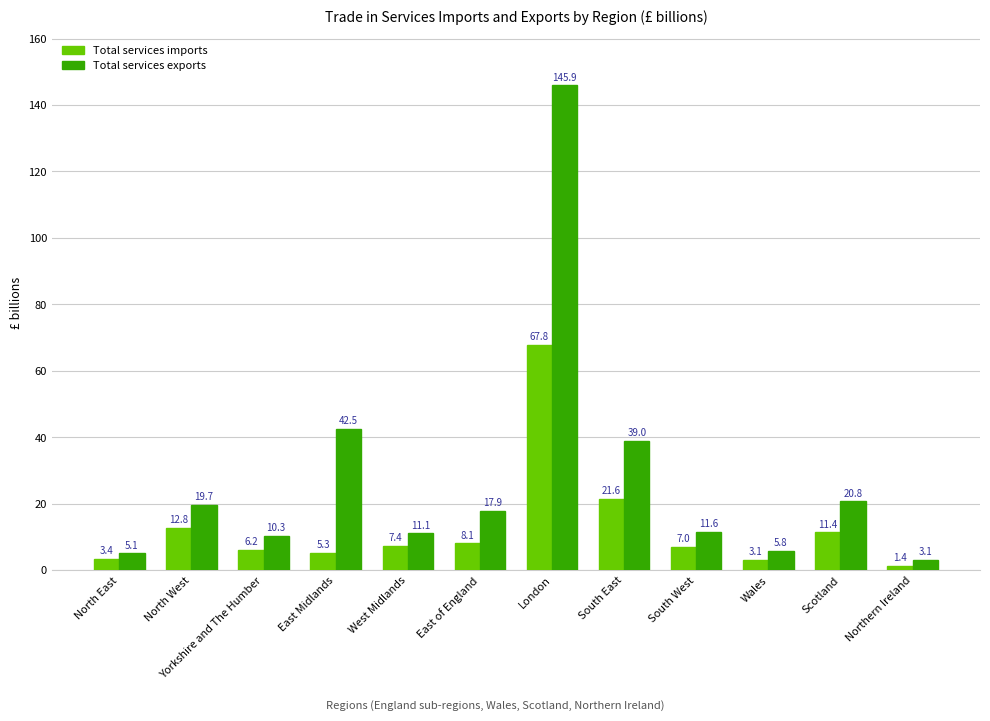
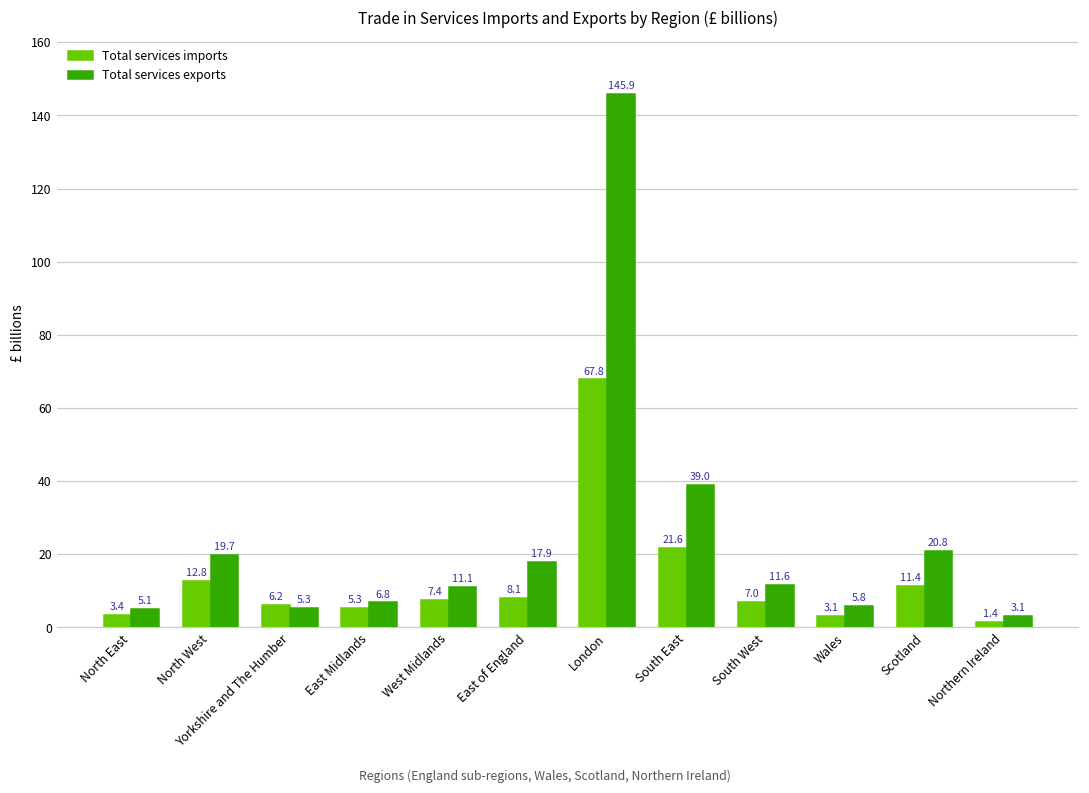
  {
    "Total services imports": {
      "North East": 3.4,
      "North West": 12.8,
      "Yorkshire and The Humber": 6.2,
      "East Midlands": 5.3,
      "West Midlands": 7.4,
      "East of England": 8.1,
      "London": 67.8,
      "South East": 21.6,
      "South West": 7.0,
      "Wales": 3.1,
      "Scotland": 11.4,
      "Northern Ireland": 1.4
    },
    "Total services exports": {
      "North East": 5.1,
      "North West": 19.7,
-     "Yorkshire and The Humber": 10.3,
-     "East Midlands": 42.5,
+     "Yorkshire and The Humber": 5.3,
+     "East Midlands": 6.8,
      "West Midlands": 11.1,
      "East of England": 17.9,
      "London": 145.9,
      "South East": 39.0,
      "South West": 11.6,
      "Wales": 5.8,
      "Scotland": 20.8,
      "Northern Ireland": 3.1
    }
  }
